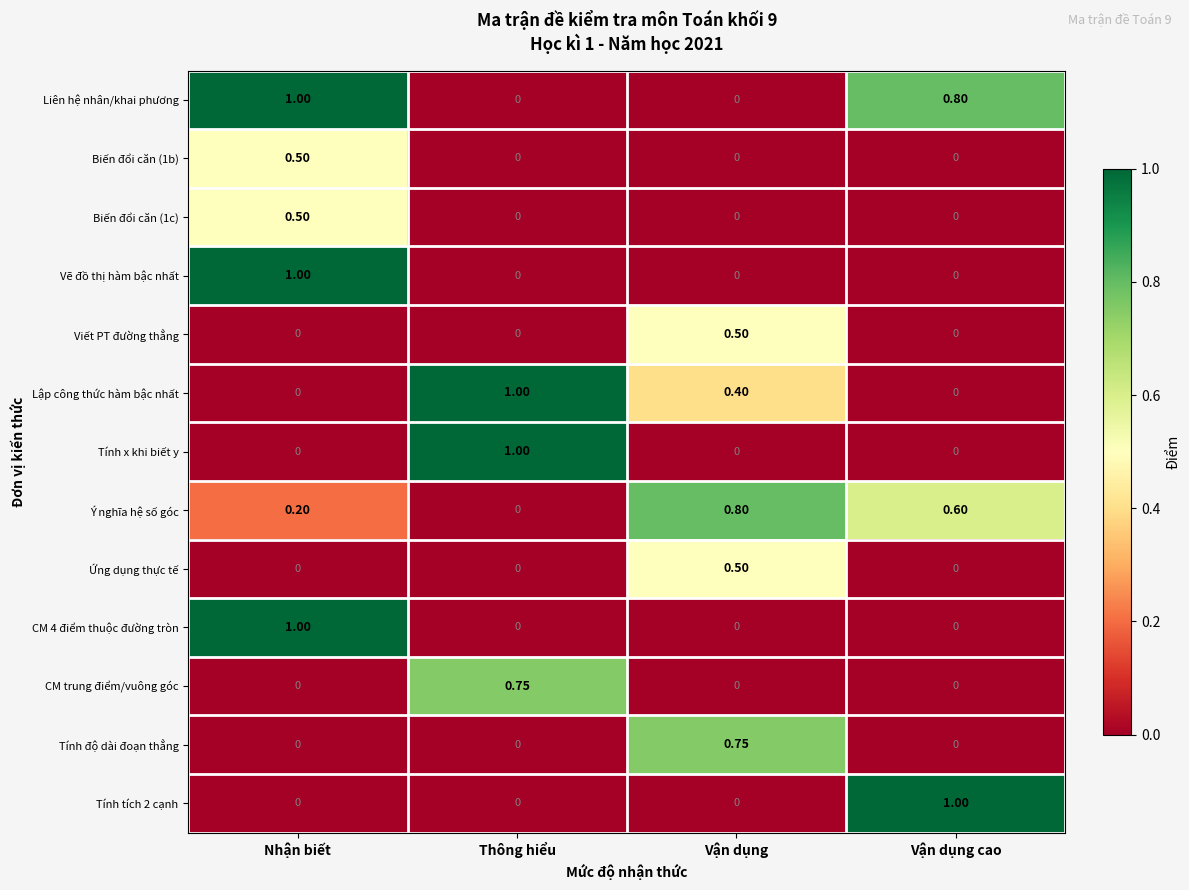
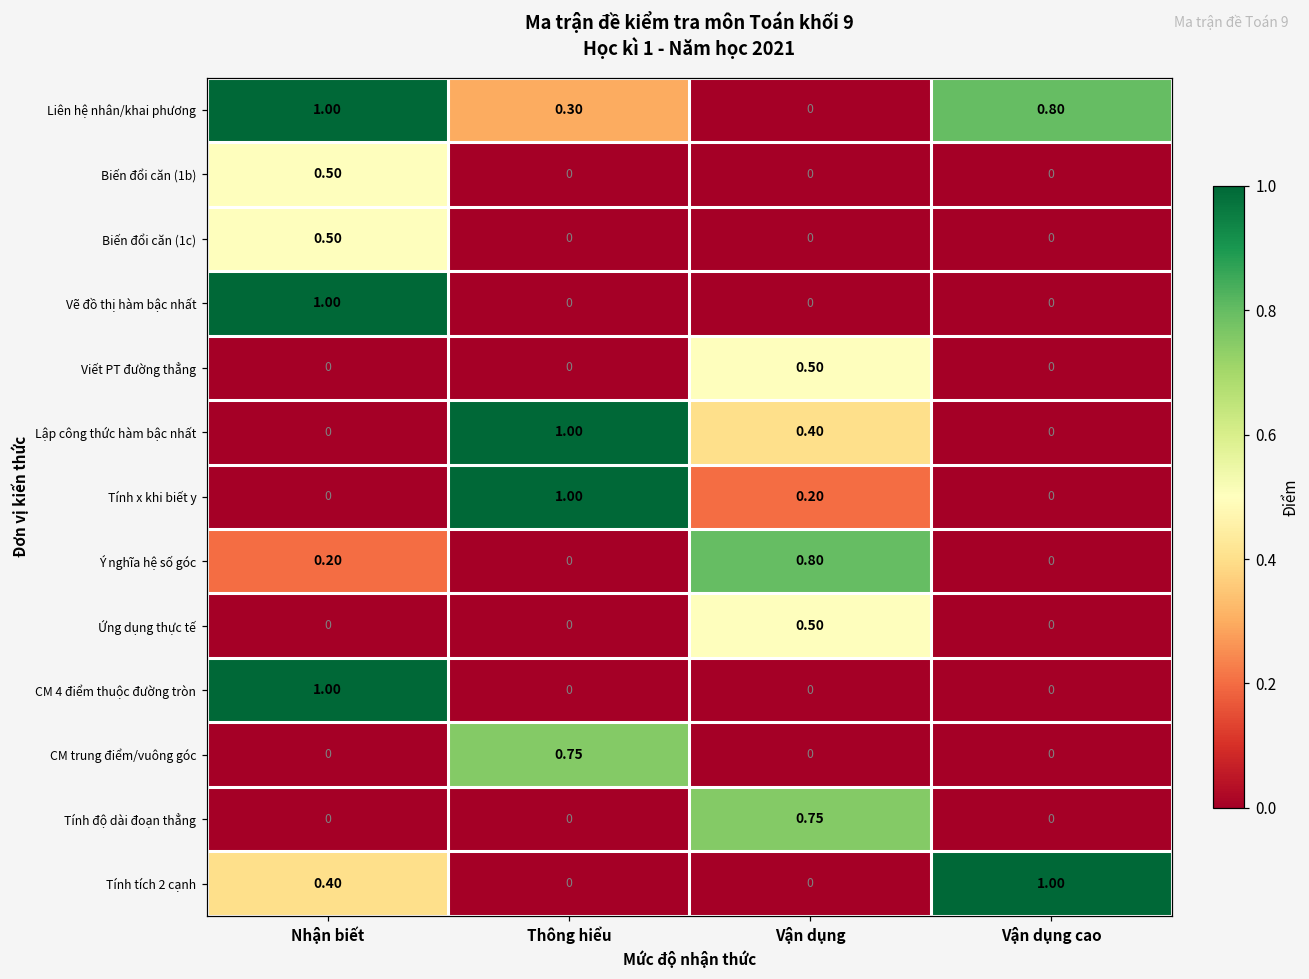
  {
    "Liên hệ nhân/khai phương": {
      "Nhận biết": 1.00,
-     "Thông hiểu": 0,
+     "Thông hiểu": 0.30,
      "Vận dụng": 0,
      "Vận dụng cao": 0.80
    },
    "Biến đổi căn (1b)": {
      "Nhận biết": 0.50,
      "Thông hiểu": 0,
      "Vận dụng": 0,
      "Vận dụng cao": 0
    },
    "Biến đổi căn (1c)": {
      "Nhận biết": 0.50,
      "Thông hiểu": 0,
      "Vận dụng": 0,
      "Vận dụng cao": 0
    },
    "Vẽ đồ thị hàm bậc nhất": {
      "Nhận biết": 1.00,
      "Thông hiểu": 0,
      "Vận dụng": 0,
      "Vận dụng cao": 0
    },
    "Viết PT đường thẳng": {
      "Nhận biết": 0,
      "Thông hiểu": 0,
      "Vận dụng": 0.50,
      "Vận dụng cao": 0
    },
    "Lập công thức hàm bậc nhất": {
      "Nhận biết": 0,
      "Thông hiểu": 1.00,
      "Vận dụng": 0.40,
      "Vận dụng cao": 0
    },
    "Tính x khi biết y": {
      "Nhận biết": 0,
      "Thông hiểu": 1.00,
-     "Vận dụng": 0,
+     "Vận dụng": 0.20,
      "Vận dụng cao": 0
    },
    "Ý nghĩa hệ số góc": {
      "Nhận biết": 0.20,
      "Thông hiểu": 0,
      "Vận dụng": 0.80,
-     "Vận dụng cao": 0.60
+     "Vận dụng cao": 0
    },
    "Ứng dụng thực tế": {
      "Nhận biết": 0,
      "Thông hiểu": 0,
      "Vận dụng": 0.50,
      "Vận dụng cao": 0
    },
    "CM 4 điểm thuộc đường tròn": {
      "Nhận biết": 1.00,
      "Thông hiểu": 0,
      "Vận dụng": 0,
      "Vận dụng cao": 0
    },
    "CM trung điểm/vuông góc": {
      "Nhận biết": 0,
      "Thông hiểu": 0.75,
      "Vận dụng": 0,
      "Vận dụng cao": 0
    },
    "Tính độ dài đoạn thẳng": {
      "Nhận biết": 0,
      "Thông hiểu": 0,
      "Vận dụng": 0.75,
      "Vận dụng cao": 0
    },
    "Tính tích 2 cạnh": {
-     "Nhận biết": 0,
+     "Nhận biết": 0.40,
      "Thông hiểu": 0,
      "Vận dụng": 0,
      "Vận dụng cao": 1.00
    }
  }
